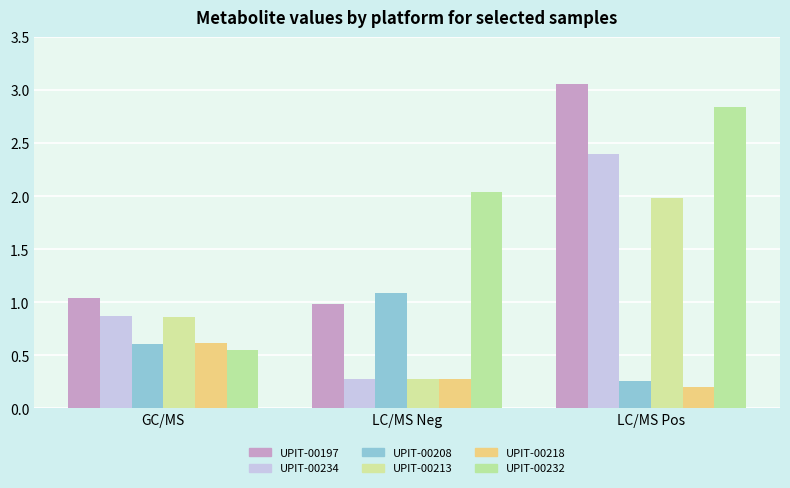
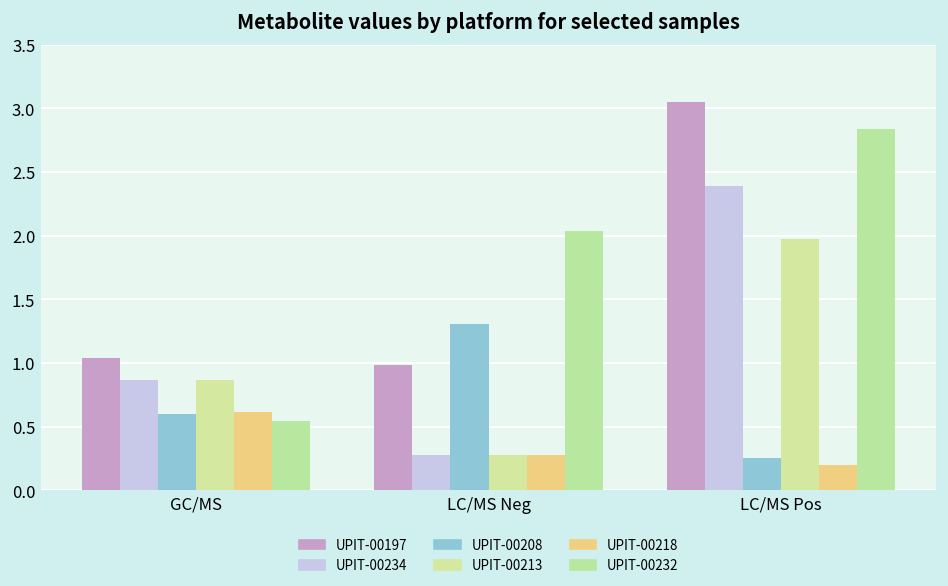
  {
    "UPIT-00208": {
      "GC/MS": 0.60,
-     "LC/MS Neg": 1.09,
+     "LC/MS Neg": 1.30,
      "LC/MS Pos": 0.25
    }
  }
